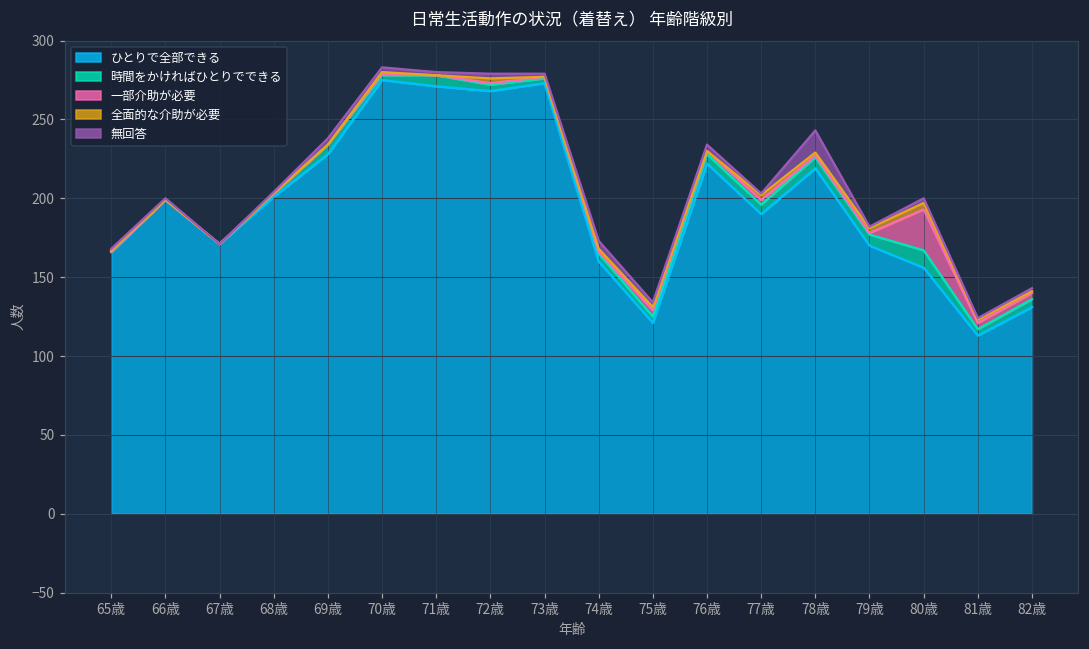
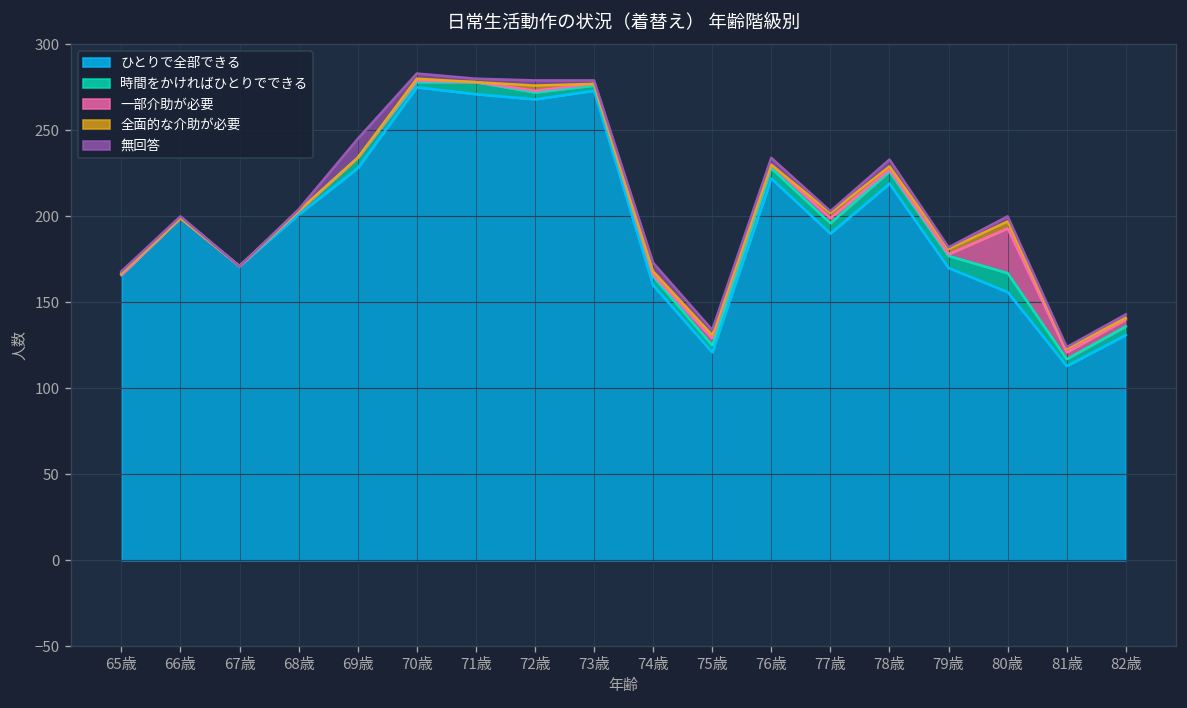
  {
    "ひとりで全部できる": {
      "68歳": 201,
      "69歳": 228,
      "70歳": 275,
      "71歳": 271,
      "72歳": 268,
      "73歳": 273,
      "74歳": 160,
      "75歳": 121,
      "76歳": 222,
      "77歳": 190,
      "78歳": 219,
      "79歳": 170,
      "80歳": 156,
      "81歳": 113,
      "82歳": 131
    },
    "時間をかければひとりでできる": {
      "75歳": 4,
      "76歳": 6,
      "77歳": 6,
      "80歳": 11,
      "81歳": 4,
      "82歳": 5
    },
    "一部介助が必要": {
      "75歳": 4,
      "77歳": 3,
      "80歳": 26,
      "81歳": 4
    },
    "全面的な介助が必要": {
      "72歳": 3,
      "74歳": 2,
      "75歳": 2,
      "78歳": 2,
      "80歳": 4
    },
    "無回答": {
-     "69歳": 4,
+     "69歳": 11,
      "70歳": 3,
      "71歳": 2,
      "72歳": 3,
      "73歳": 2,
      "74歳": 5,
      "75歳": 3,
      "76歳": 4,
-     "78歳": 14,
+     "78歳": 4,
      "80歳": 3,
      "82歳": 2
    }
  }
